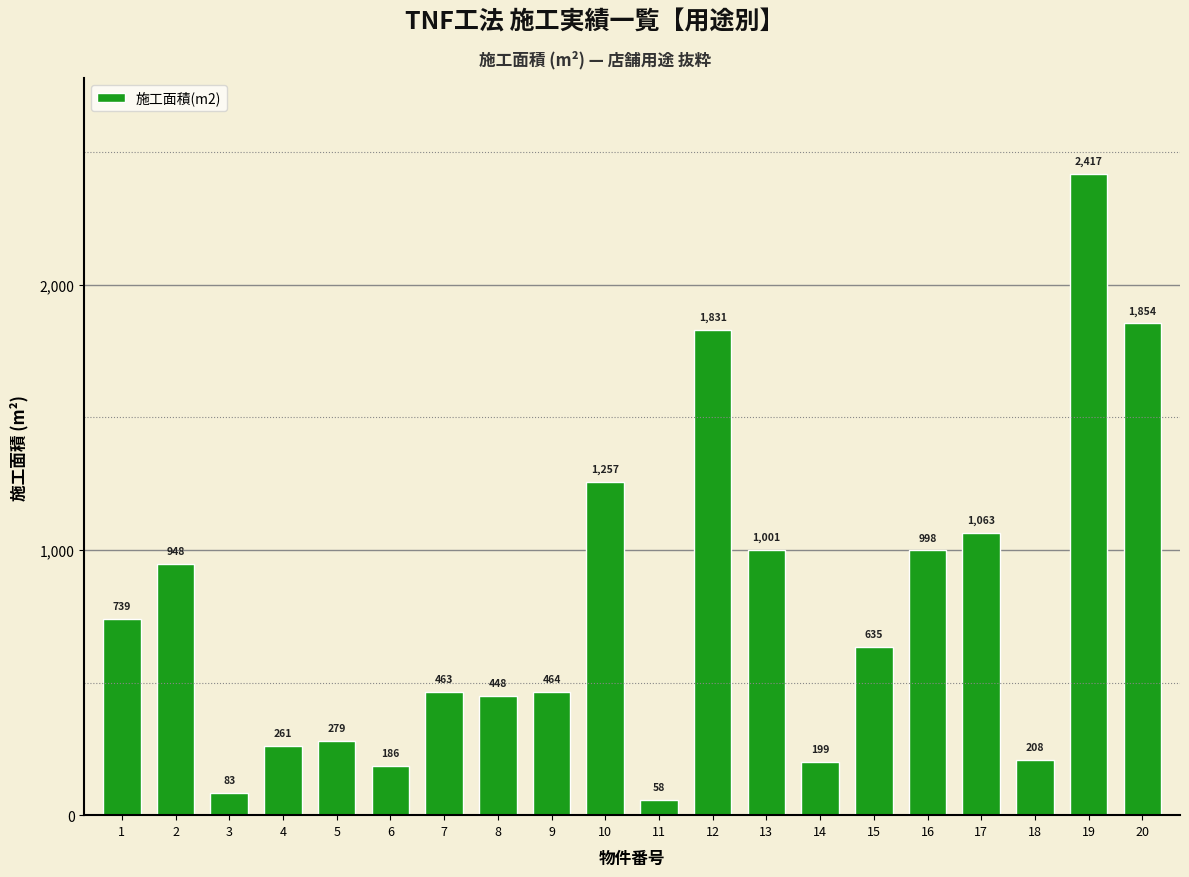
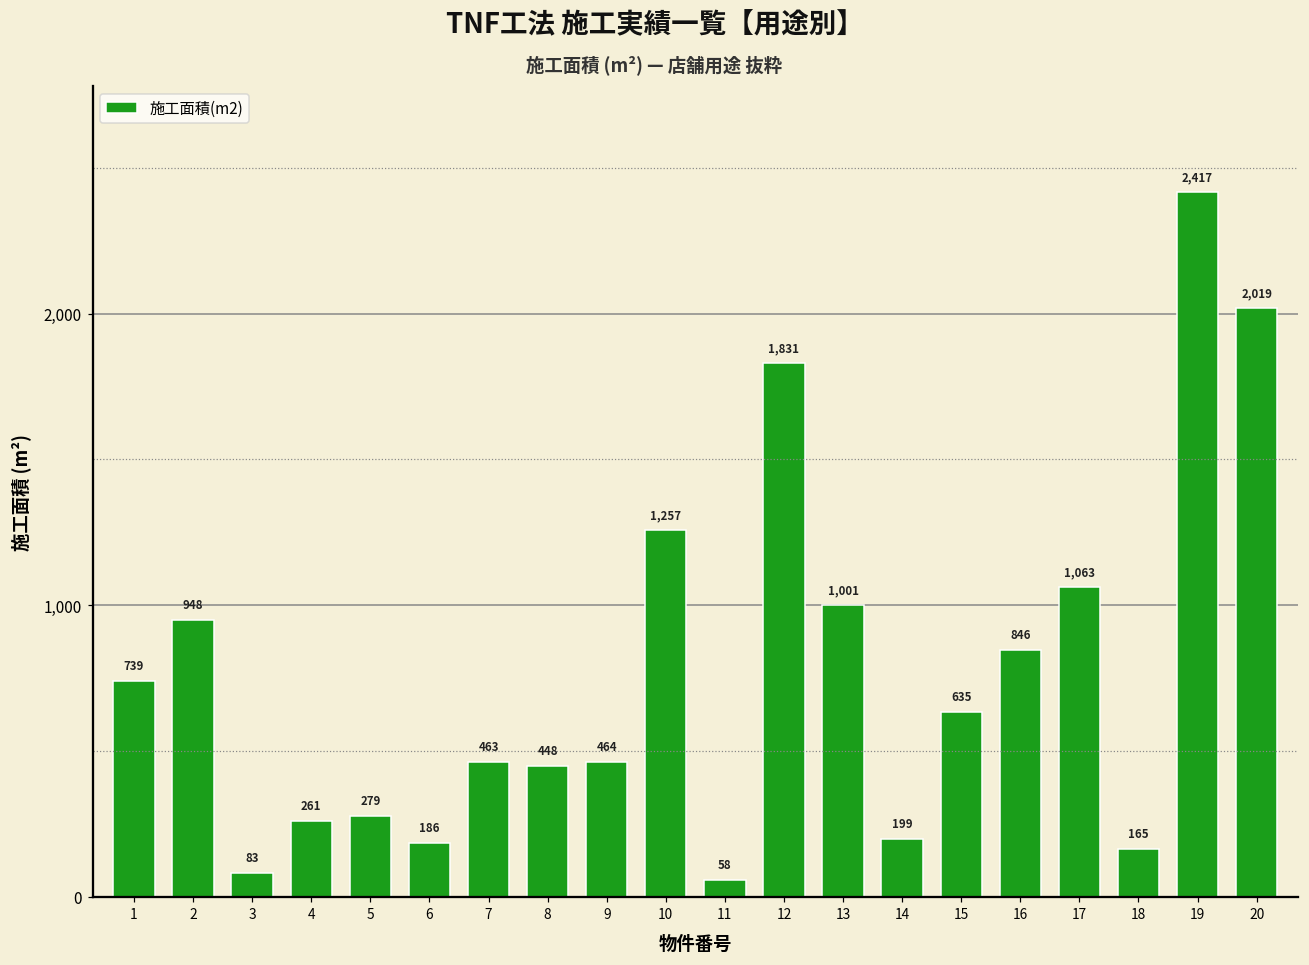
  {
    "1": "739",
    "2": "948",
    "3": "83",
    "4": "261",
    "5": "279",
    "6": "186",
    "7": "463",
    "8": "448",
    "9": "464",
    "10": "1,257",
    "11": "58",
    "12": "1,831",
    "13": "1,001",
    "14": "199",
    "15": "635",
-   "16": "998",
+   "16": "846",
    "17": "1,063",
-   "18": "208",
+   "18": "165",
    "19": "2,417",
-   "20": "1,854"
+   "20": "2,019"
  }
